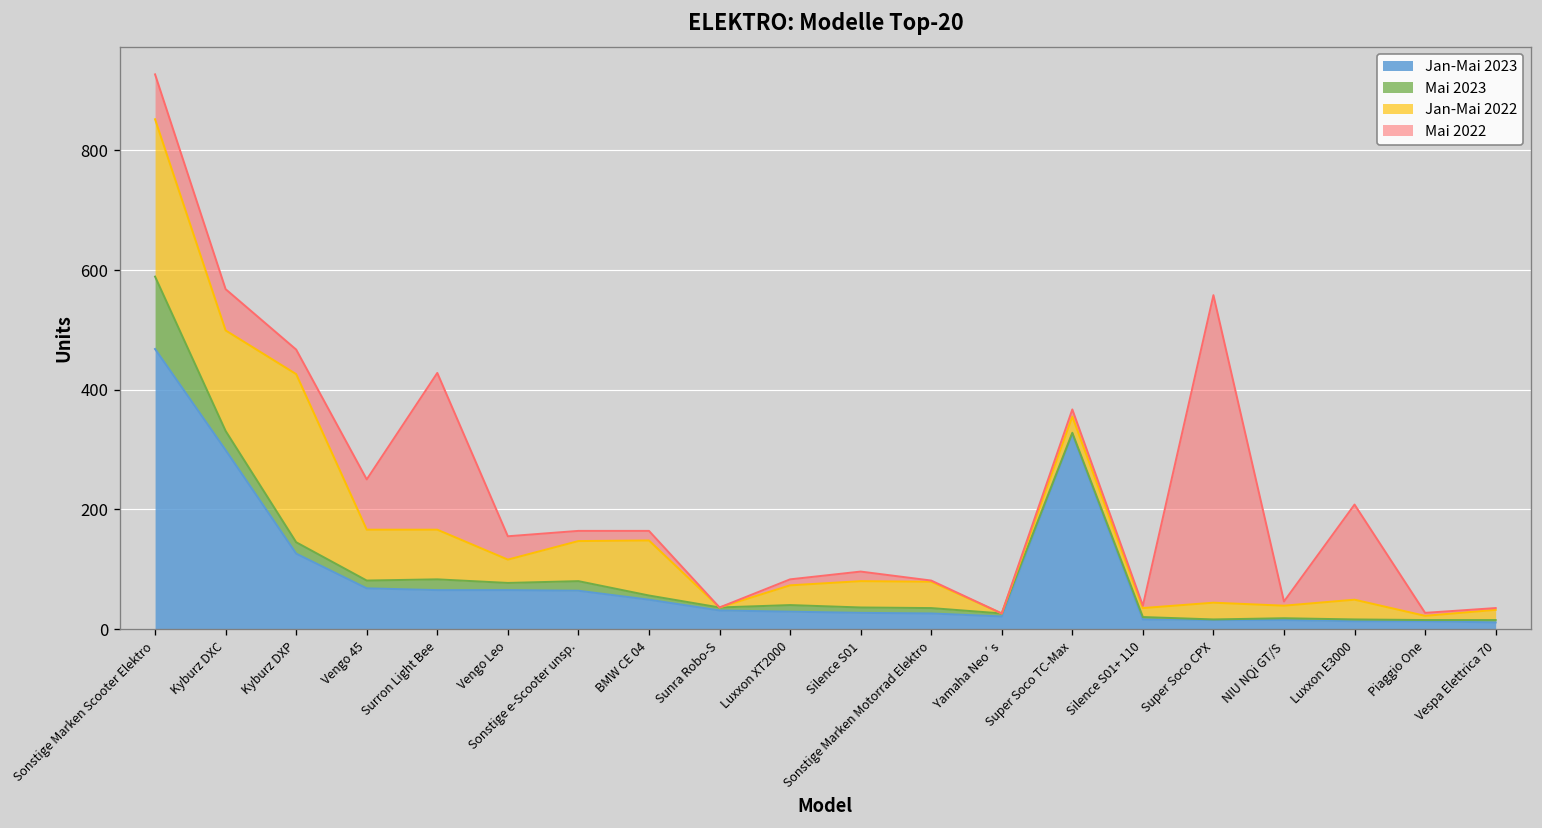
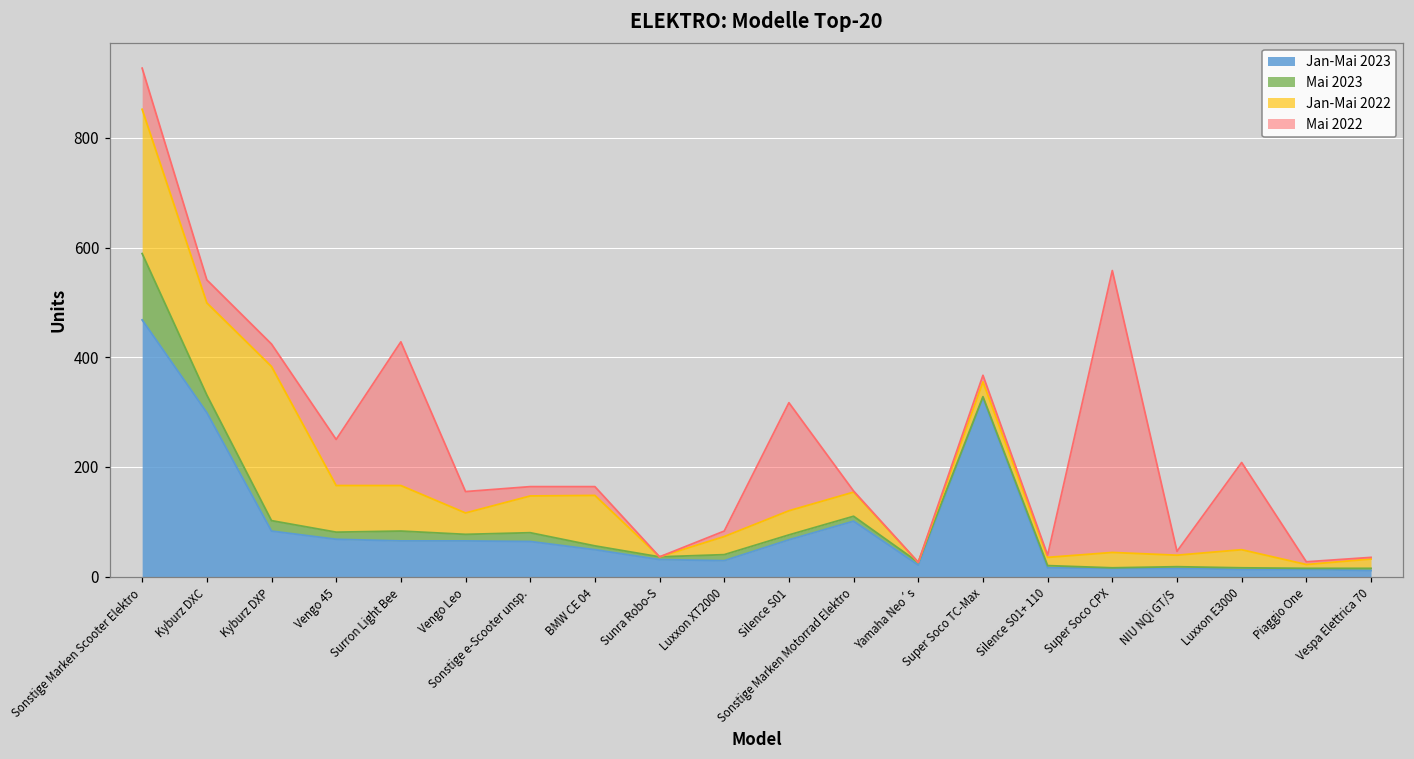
  {
    "Jan-Mai 2023": {
      "Sonstige Marken Scooter Elektro": 470,
      "Kyburz DXC": 300,
-     "Kyburz DXP": 130,
+     "Kyburz DXP": 80,
      "Vengo 45": 70,
      "Surron Light Bee": 70,
      "Vengo Leo": 70,
      "Sonstige e-Scooter unsp.": 60,
      "BMW CE 04": 50,
      "Luxxon XT2000": 30,
-     "Silence S01": 30,
-     "Sonstige Marken Motorrad Elektro": 30,
+     "Silence S01": 70,
+     "Sonstige Marken Motorrad Elektro": 100,
      "Yamaha Neo´s": 20
    },
    "Mai 2023": {
      "Sonstige Marken Scooter Elektro": 120,
      "Kyburz DXC": 30,
      "Kyburz DXP": 20,
      "Vengo 45": 10,
      "Surron Light Bee": 20,
      "Vengo Leo": 10,
      "Sonstige e-Scooter unsp.": 20,
      "BMW CE 04": 10,
      "Luxxon XT2000": 10,
      "Silence S01": 10,
      "Sonstige Marken Motorrad Elektro": 10
    },
    "Jan-Mai 2022": {
      "Sonstige Marken Scooter Elektro": 260,
      "Kyburz DXC": 170,
      "Kyburz DXP": 280,
      "Vengo 45": 90,
      "Surron Light Bee": 80,
      "Vengo Leo": 40,
      "Sonstige e-Scooter unsp.": 70,
      "BMW CE 04": 90,
      "Luxxon XT2000": 30,
      "Silence S01": 40,
      "Super Soco TC-Max": 30,
      "Super Soco CPX": 30,
      "NIU NQi GT/S": 20,
      "Luxxon E3000": 30,
      "Piaggio One": 10
    },
    "Mai 2022": {
      "Sonstige Marken Scooter Elektro": 80,
-     "Kyburz DXC": 70,
+     "Kyburz DXC": 40,
      "Kyburz DXP": 40,
      "Vengo 45": 80,
      "Surron Light Bee": 260,
      "Vengo Leo": 40,
      "Sonstige e-Scooter unsp.": 20,
      "BMW CE 04": 20,
      "Luxxon XT2000": 10,
-     "Silence S01": 20,
+     "Silence S01": 200,
      "Super Soco TC-Max": 10,
      "Super Soco CPX": 510,
      "NIU NQi GT/S": 10,
      "Luxxon E3000": 160,
      "Piaggio One": 30
    }
  }
